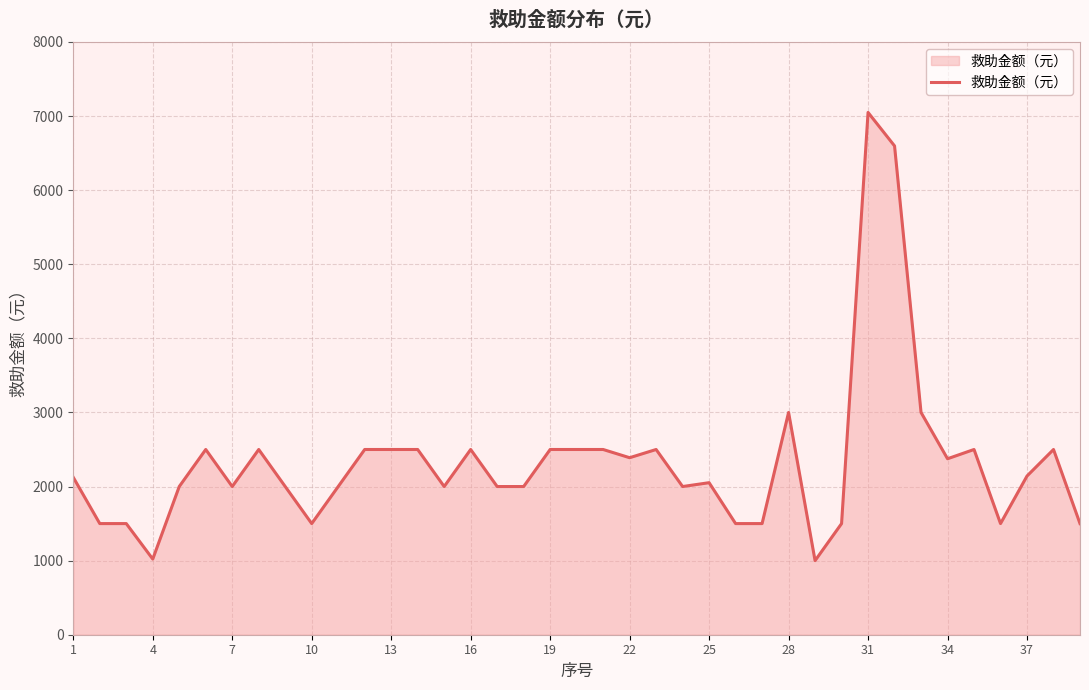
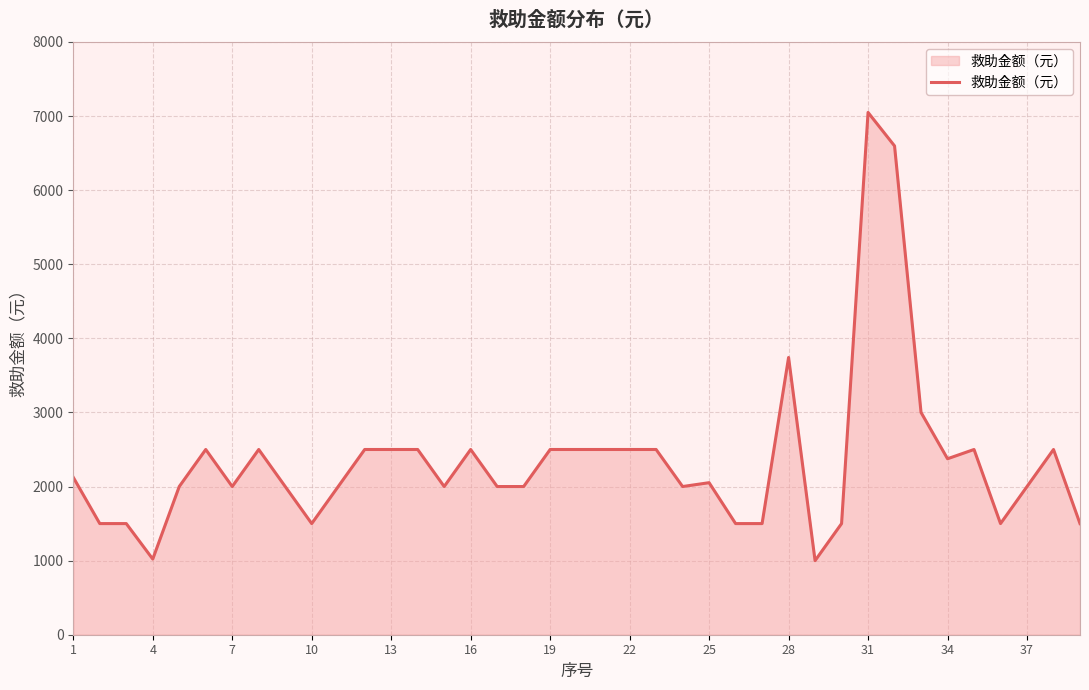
  {
    "1": 2100,
    "4": 1000,
    "7": 2000,
    "10": 1500,
    "13": 2500,
    "16": 2500,
    "19": 2500,
-   "22": 2400,
+   "22": 2500,
    "25": 2100,
-   "28": 3000,
+   "28": 3700,
    "31": 7000,
    "34": 2400,
-   "37": 2100
+   "37": 2000
  }
